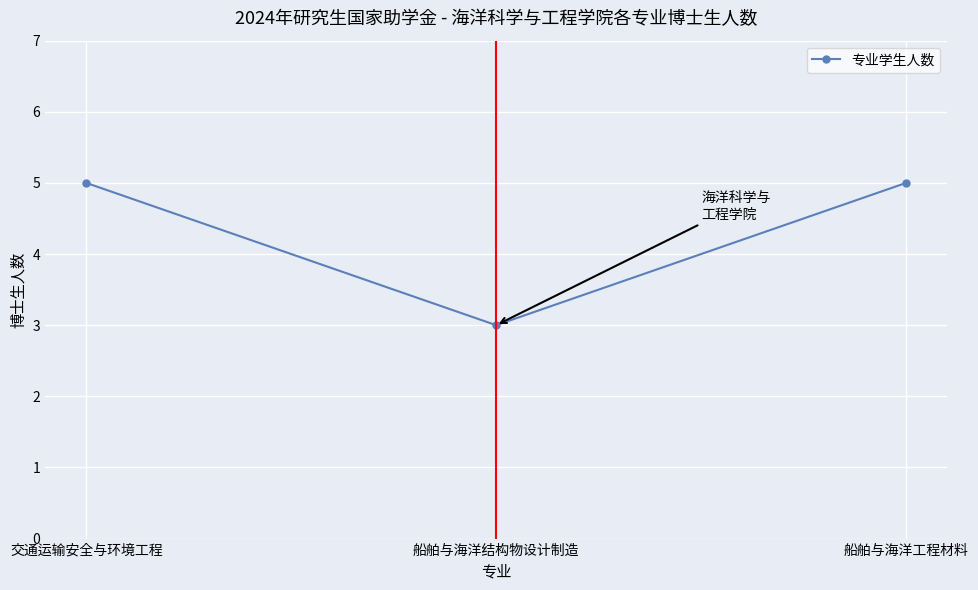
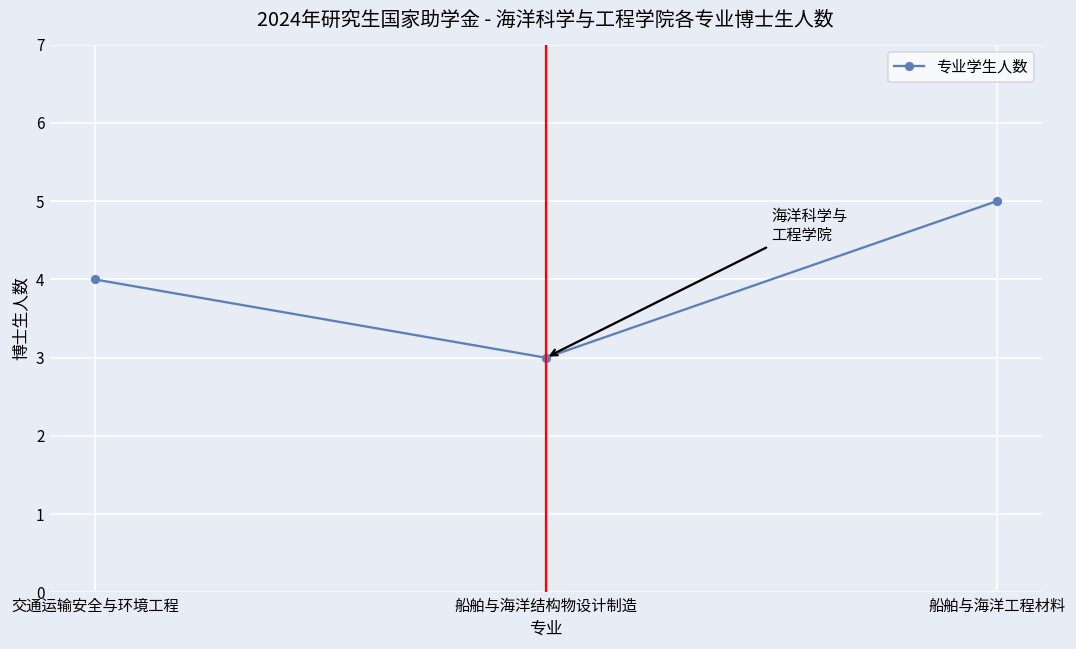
  {
-   "交通运输安全与环境工程": 5,
+   "交通运输安全与环境工程": 4,
    "船舶与海洋结构物设计制造": 3,
    "船舶与海洋工程材料": 5
  }
